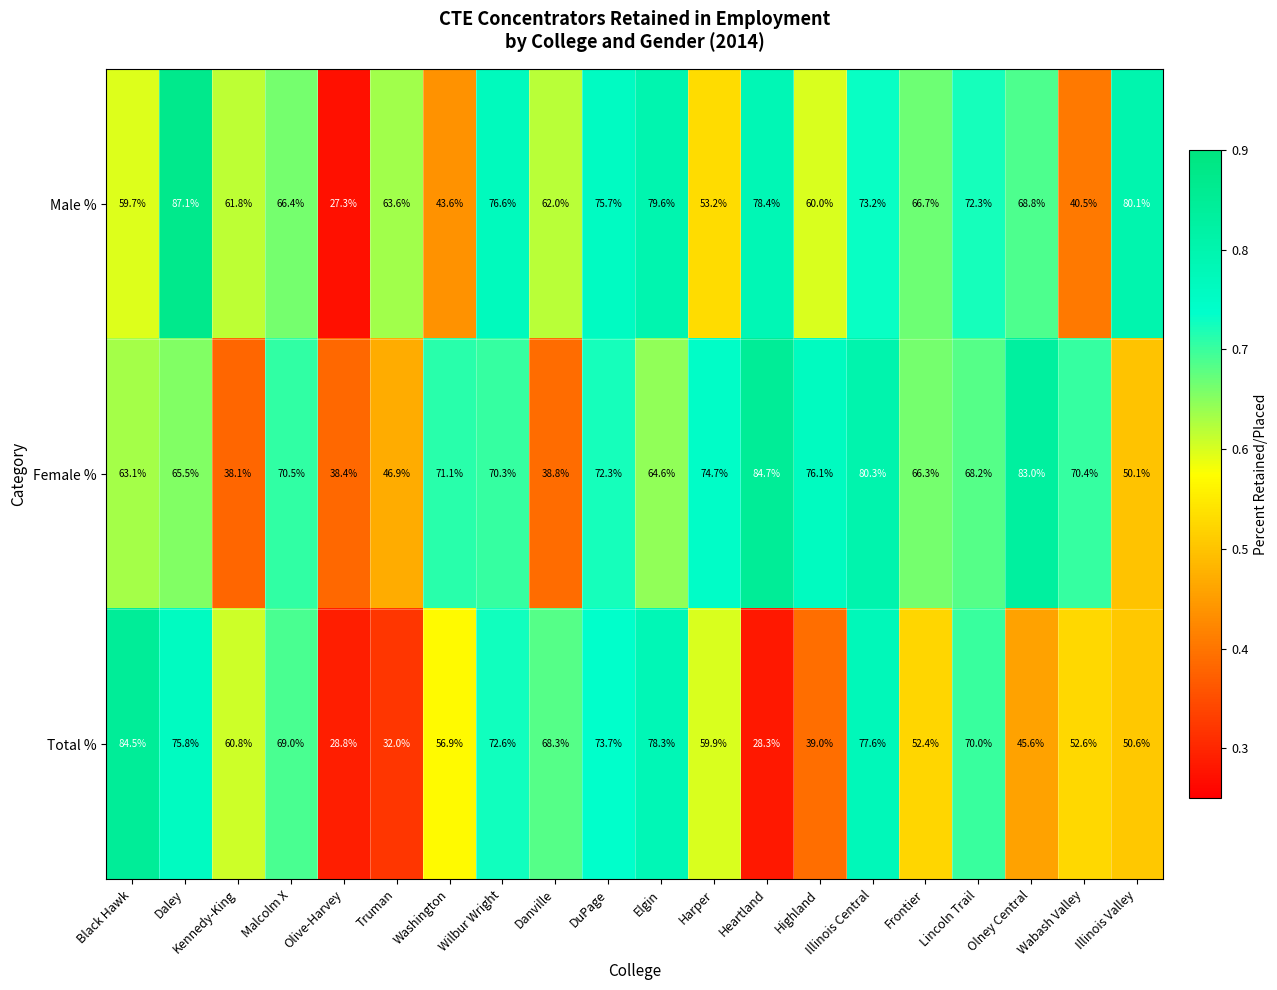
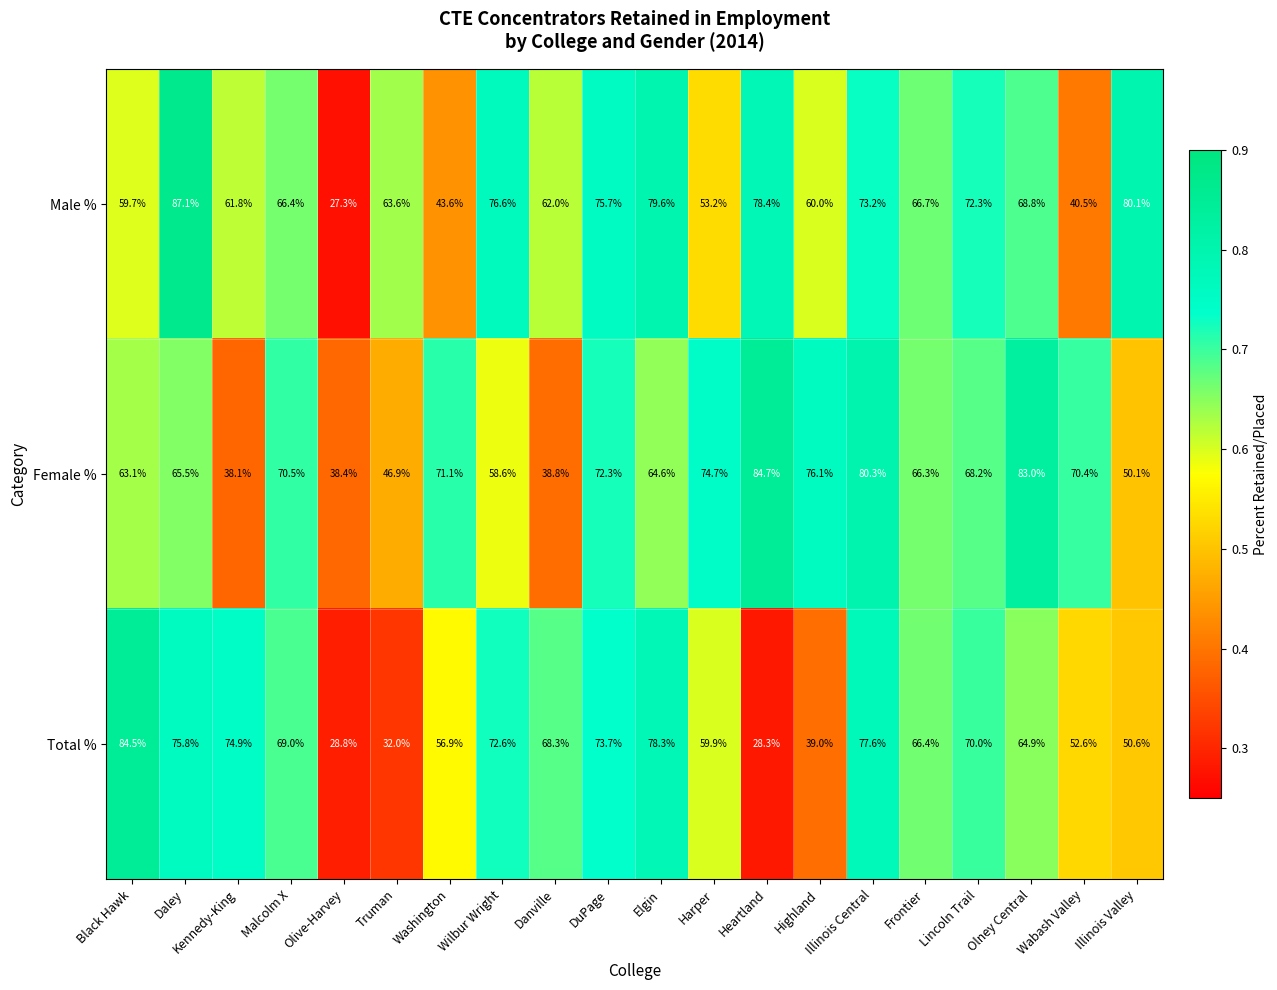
  {
    "Male %": {
      "Black Hawk": "59.7%",
      "Daley": "87.1%",
      "Kennedy-King": "61.8%",
      "Malcolm X": "66.4%",
      "Olive-Harvey": "27.3%",
      "Truman": "63.6%",
      "Washington": "43.6%",
      "Wilbur Wright": "76.6%",
      "Danville": "62.0%",
      "DuPage": "75.7%",
      "Elgin": "79.6%",
      "Harper": "53.2%",
      "Heartland": "78.4%",
      "Highland": "60.0%",
      "Illinois Central": "73.2%",
      "Frontier": "66.7%",
      "Lincoln Trail": "72.3%",
      "Olney Central": "68.8%",
      "Wabash Valley": "40.5%",
      "Illinois Valley": "80.1%"
    },
    "Female %": {
      "Black Hawk": "63.1%",
      "Daley": "65.5%",
      "Kennedy-King": "38.1%",
      "Malcolm X": "70.5%",
      "Olive-Harvey": "38.4%",
      "Truman": "46.9%",
      "Washington": "71.1%",
-     "Wilbur Wright": "70.3%",
+     "Wilbur Wright": "58.6%",
      "Danville": "38.8%",
      "DuPage": "72.3%",
      "Elgin": "64.6%",
      "Harper": "74.7%",
      "Heartland": "84.7%",
      "Highland": "76.1%",
      "Illinois Central": "80.3%",
      "Frontier": "66.3%",
      "Lincoln Trail": "68.2%",
      "Olney Central": "83.0%",
      "Wabash Valley": "70.4%",
      "Illinois Valley": "50.1%"
    },
    "Total %": {
      "Black Hawk": "84.5%",
      "Daley": "75.8%",
-     "Kennedy-King": "60.8%",
+     "Kennedy-King": "74.9%",
      "Malcolm X": "69.0%",
      "Olive-Harvey": "28.8%",
      "Truman": "32.0%",
      "Washington": "56.9%",
      "Wilbur Wright": "72.6%",
      "Danville": "68.3%",
      "DuPage": "73.7%",
      "Elgin": "78.3%",
      "Harper": "59.9%",
      "Heartland": "28.3%",
      "Highland": "39.0%",
      "Illinois Central": "77.6%",
-     "Frontier": "52.4%",
+     "Frontier": "66.4%",
      "Lincoln Trail": "70.0%",
-     "Olney Central": "45.6%",
+     "Olney Central": "64.9%",
      "Wabash Valley": "52.6%",
      "Illinois Valley": "50.6%"
    }
  }
